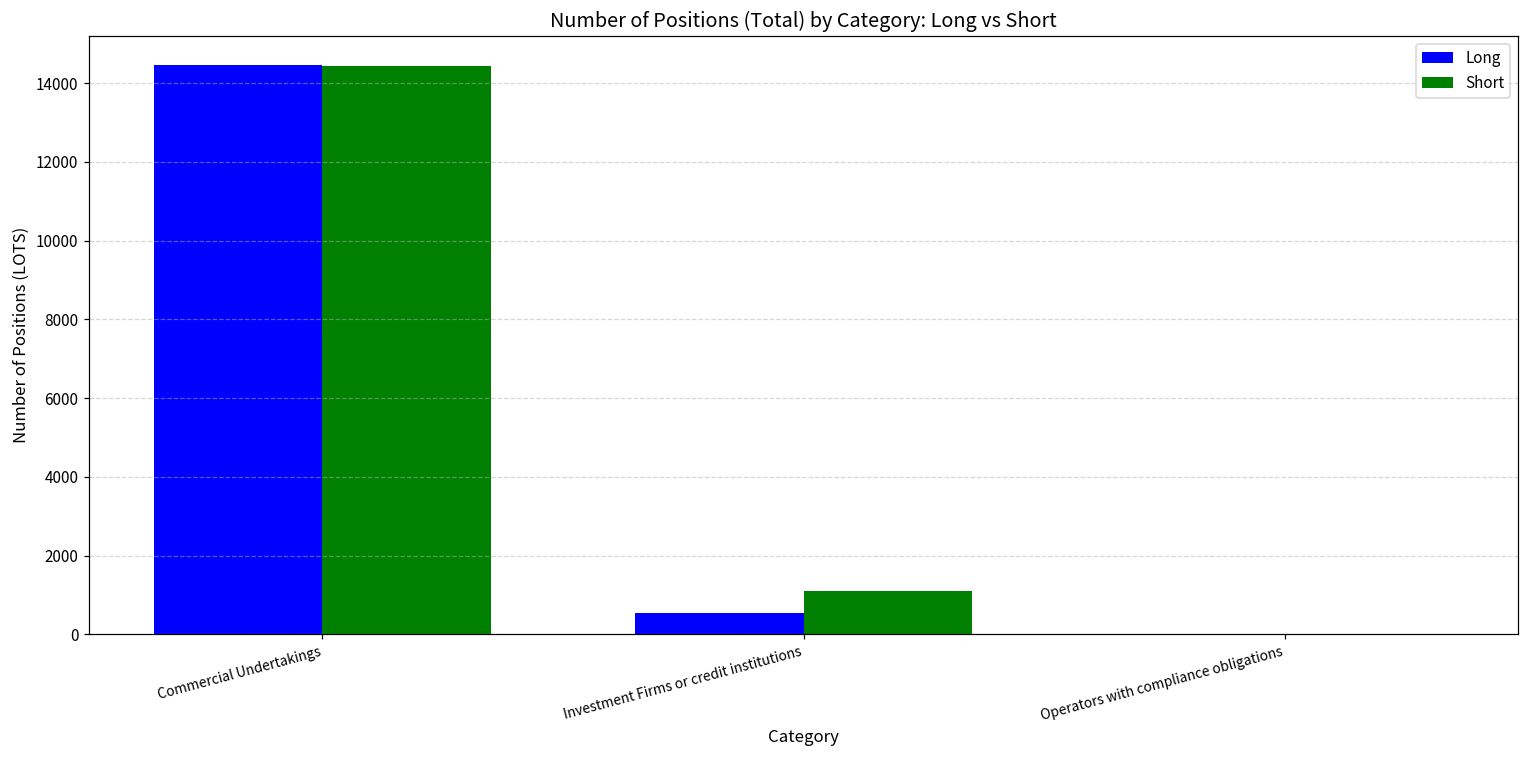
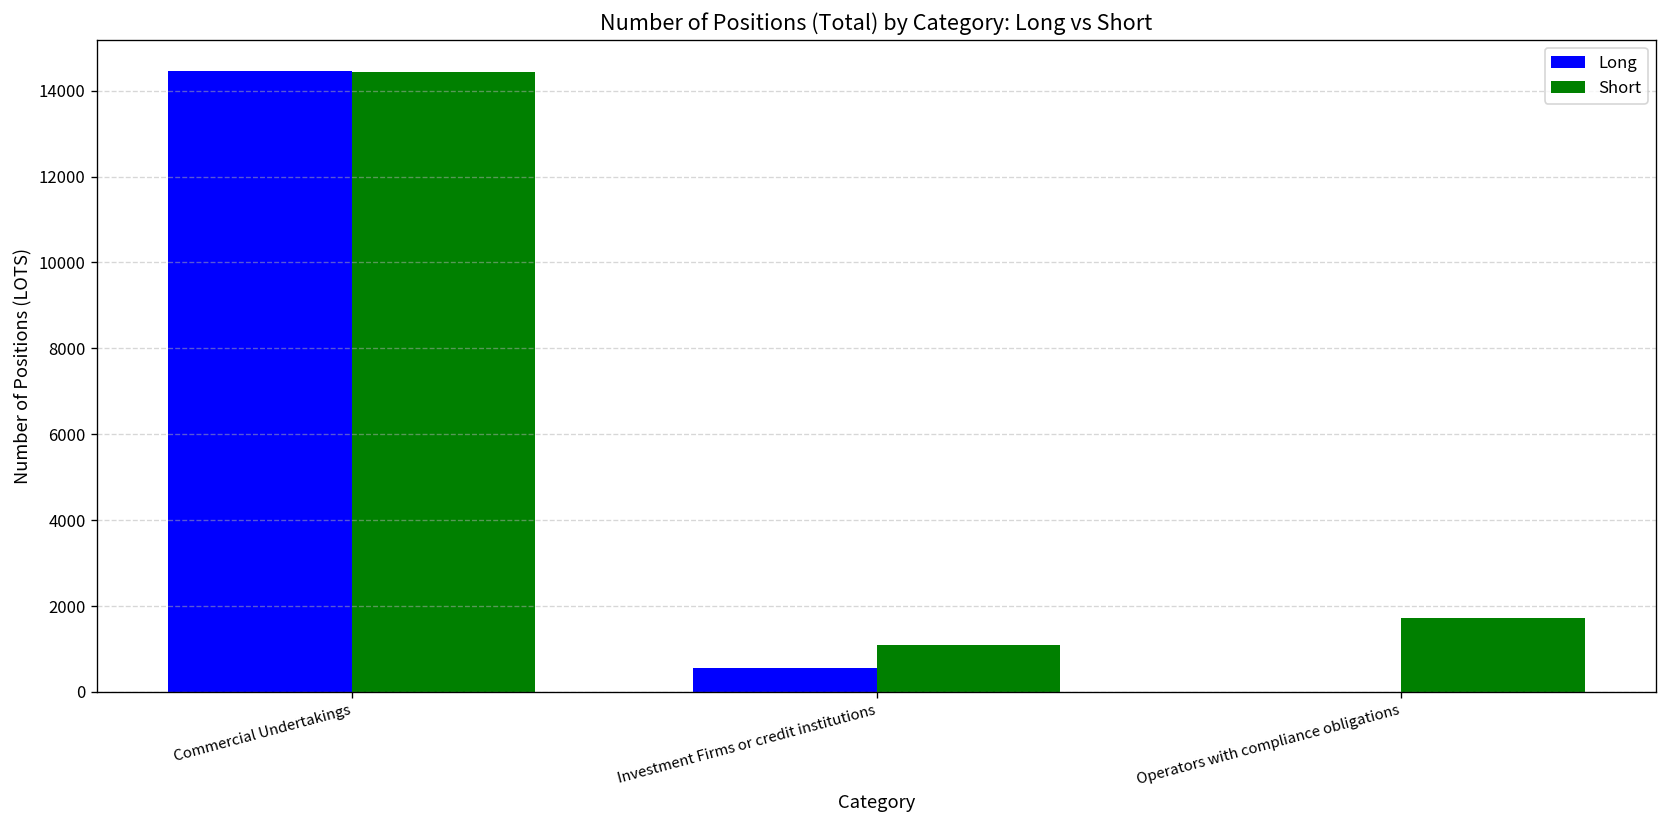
  {
    "Long": {
      "Commercial Undertakings": 14500,
      "Investment Firms or credit institutions": 500,
      "Operators with compliance obligations": 0
    },
    "Short": {
      "Commercial Undertakings": 14400,
      "Investment Firms or credit institutions": 1100,
-     "Operators with compliance obligations": 0
+     "Operators with compliance obligations": 1700
    }
  }
